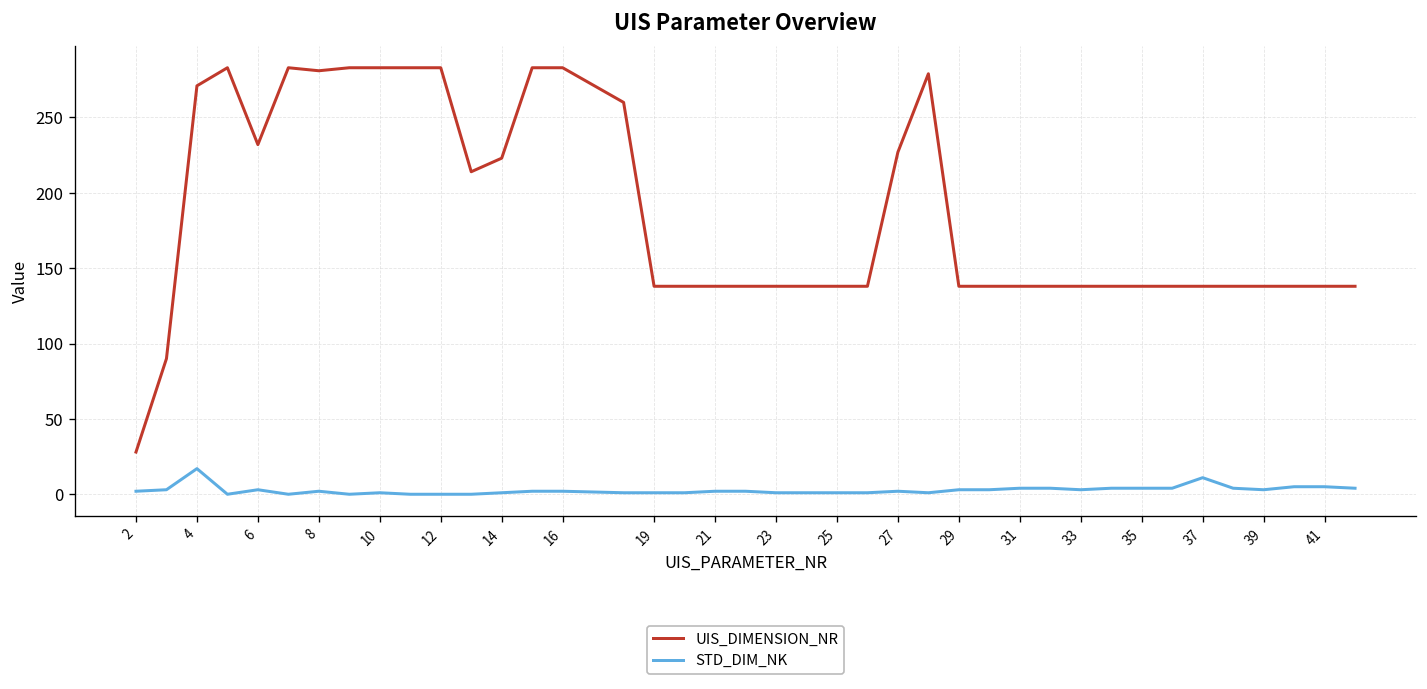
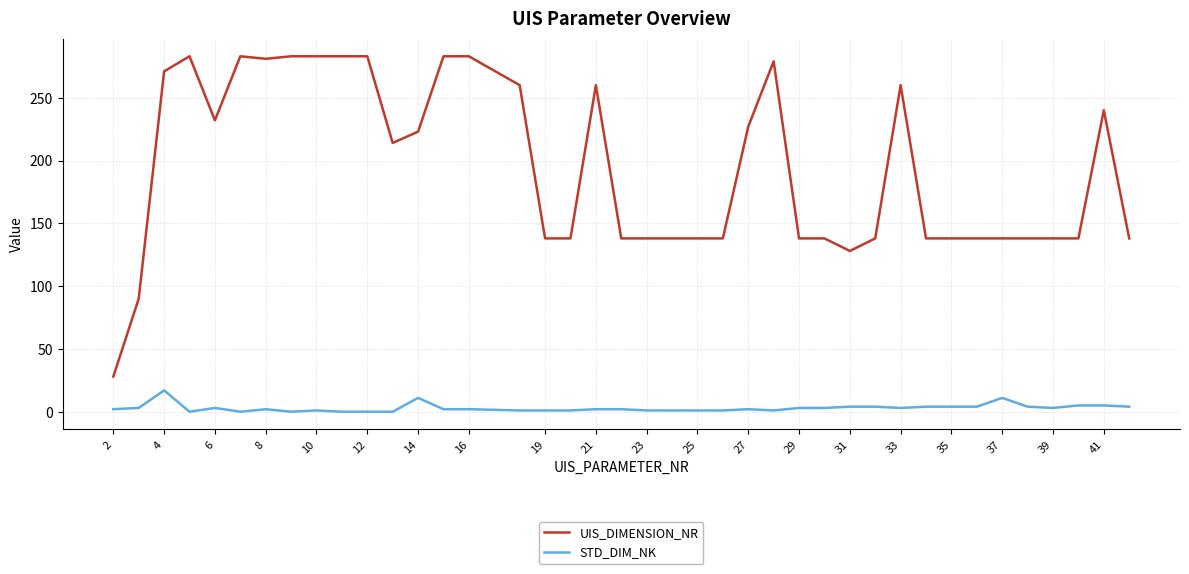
  {
    "UIS_DIMENSION_NR": {
      "2": 28,
      "4": 271,
      "6": 232,
      "8": 281,
      "10": 283,
      "12": 283,
      "14": 223,
      "16": 283,
      "19": 138,
-     "21": 138,
+     "21": 260,
      "23": 138,
      "25": 138,
      "27": 227,
      "29": 138,
-     "31": 138,
-     "33": 138,
+     "31": 128,
+     "33": 260,
      "35": 138,
      "37": 138,
      "39": 138,
-     "41": 138
+     "41": 240
    },
    "STD_DIM_NK": {
      "2": 2,
      "4": 17,
      "6": 3,
      "8": 2,
      "10": 1,
      "12": 0,
-     "14": 1,
+     "14": 11,
      "16": 2,
      "19": 1,
      "21": 2,
      "23": 1,
      "25": 1,
      "27": 2,
      "29": 3,
      "31": 4,
      "33": 3,
      "35": 4,
      "37": 11,
      "39": 3,
      "41": 5
    }
  }
